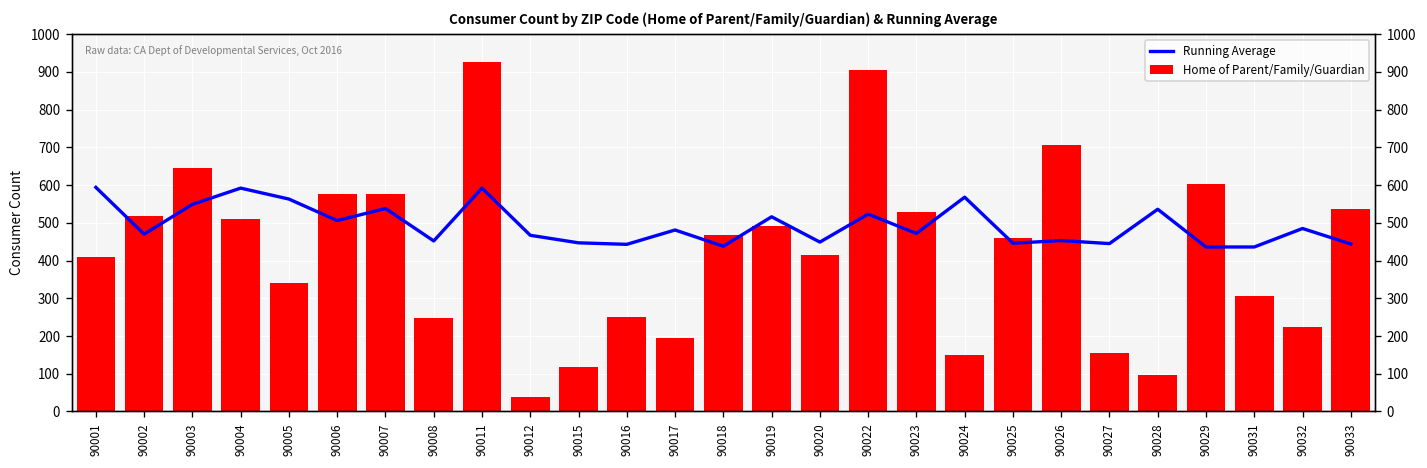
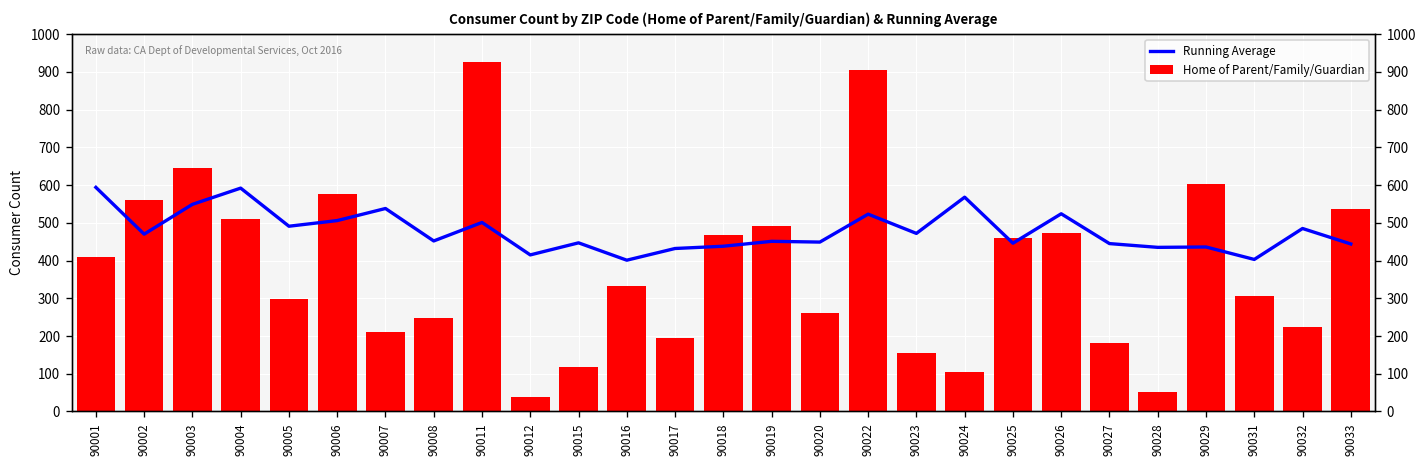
  {
    "Running Average": {
      "90001": 590,
      "90002": 470,
      "90003": 550,
      "90004": 590,
-     "90005": 560,
+     "90005": 490,
      "90006": 510,
      "90007": 540,
      "90008": 450,
-     "90011": 590,
-     "90012": 470,
+     "90011": 500,
+     "90012": 420,
      "90015": 450,
-     "90016": 440,
-     "90017": 480,
+     "90016": 400,
+     "90017": 430,
      "90018": 440,
-     "90019": 520,
+     "90019": 450,
      "90020": 450,
      "90022": 520,
      "90023": 470,
      "90024": 570,
      "90025": 450,
-     "90026": 450,
+     "90026": 520,
      "90027": 450,
-     "90028": 540,
+     "90028": 440,
      "90029": 440,
-     "90031": 440,
+     "90031": 400,
      "90032": 490,
      "90033": 440
    },
    "Home of Parent/Family/Guardian": {
      "90001": 410,
-     "90002": 520,
+     "90002": 560,
      "90003": 650,
      "90004": 510,
-     "90005": 340,
+     "90005": 300,
      "90006": 580,
-     "90007": 580,
+     "90007": 210,
      "90008": 250,
      "90011": 930,
      "90012": 40,
      "90015": 120,
-     "90016": 250,
+     "90016": 330,
      "90017": 190,
      "90018": 470,
      "90019": 490,
-     "90020": 410,
+     "90020": 260,
      "90022": 910,
-     "90023": 530,
-     "90024": 150,
+     "90023": 160,
+     "90024": 100,
      "90025": 460,
-     "90026": 710,
-     "90027": 160,
-     "90028": 100,
+     "90026": 470,
+     "90027": 180,
+     "90028": 50,
      "90029": 600,
      "90031": 310,
      "90032": 230,
      "90033": 540
    }
  }
